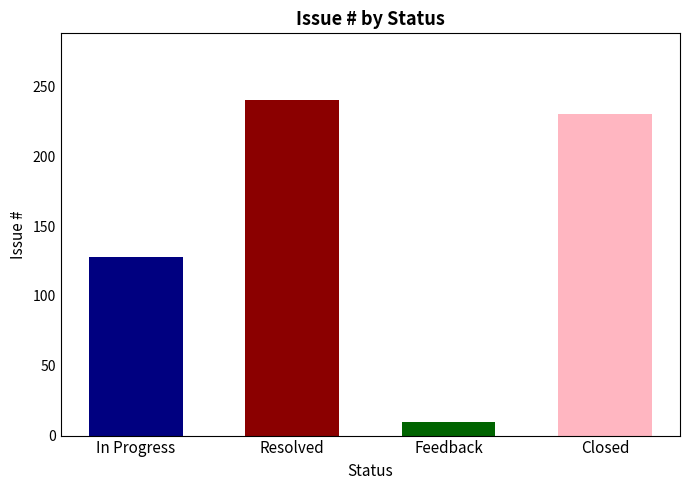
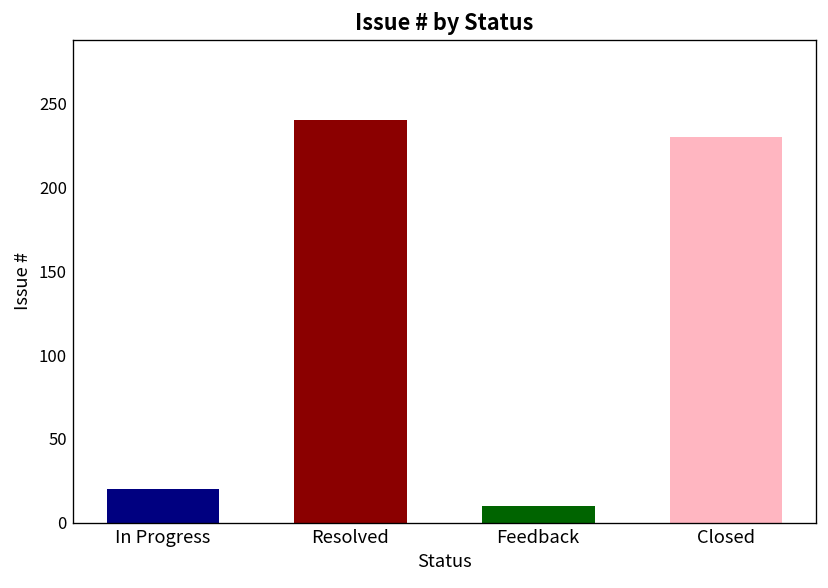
  {
-   "In Progress": 128,
+   "In Progress": 20,
    "Resolved": 240,
    "Feedback": 10,
    "Closed": 230
  }
